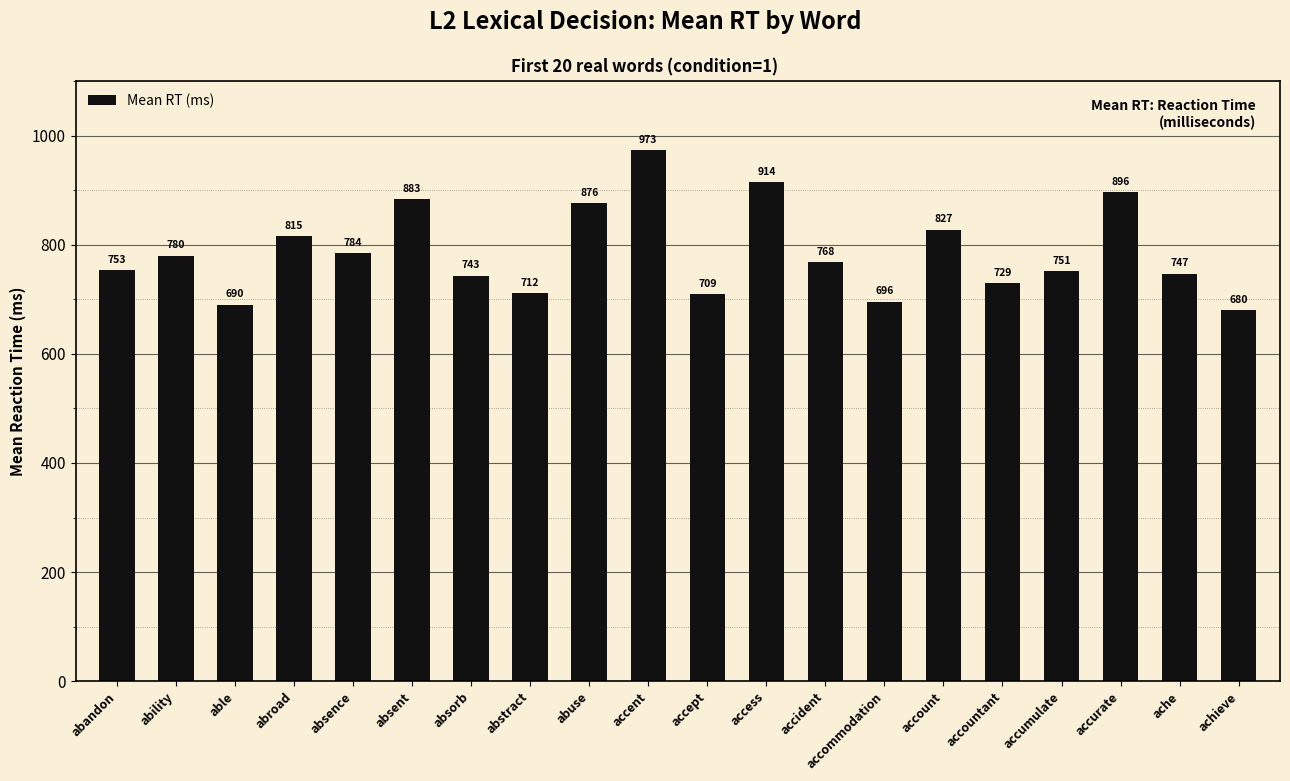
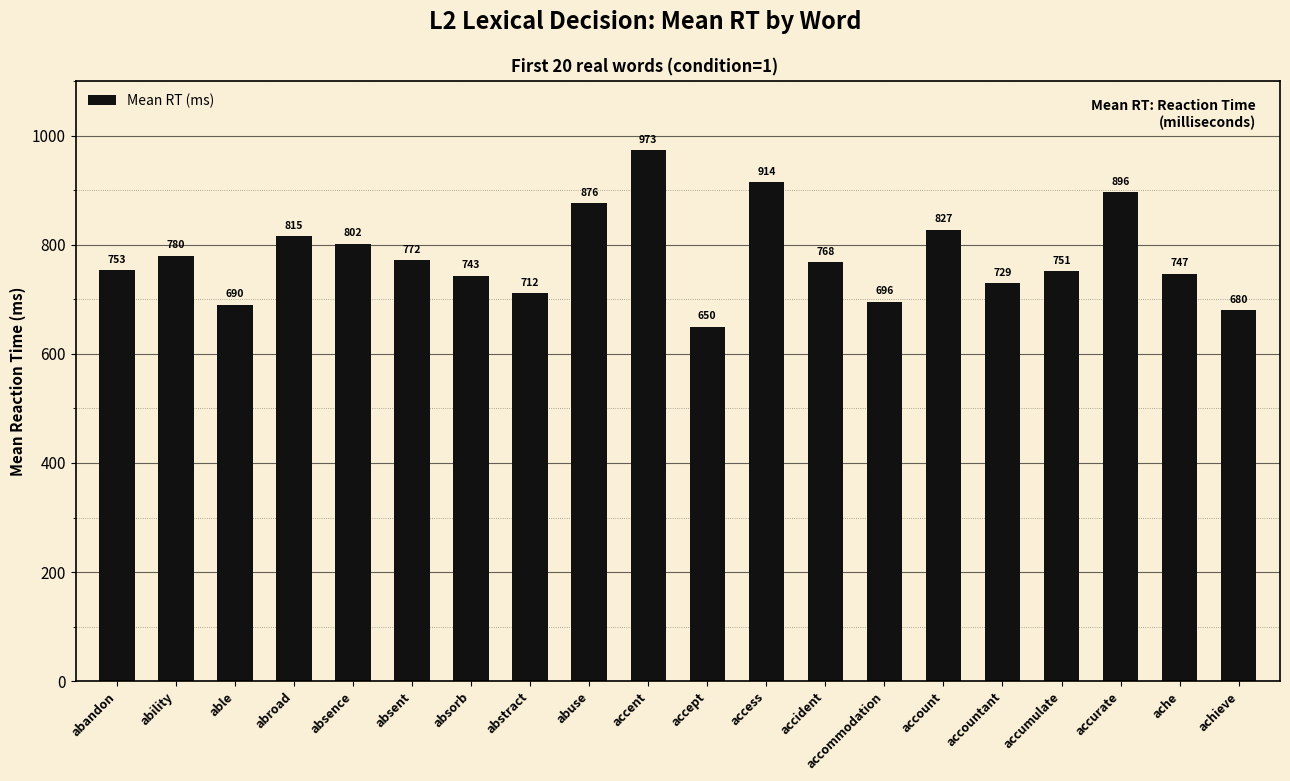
  {
    "abandon": 753,
    "ability": 780,
    "able": 690,
    "abroad": 815,
-   "absence": 784,
-   "absent": 883,
+   "absence": 802,
+   "absent": 772,
    "absorb": 743,
    "abstract": 712,
    "abuse": 876,
    "accent": 973,
-   "accept": 709,
+   "accept": 650,
    "access": 914,
    "accident": 768,
    "accommodation": 696,
    "account": 827,
    "accountant": 729,
    "accumulate": 751,
    "accurate": 896,
    "ache": 747,
    "achieve": 680
  }
